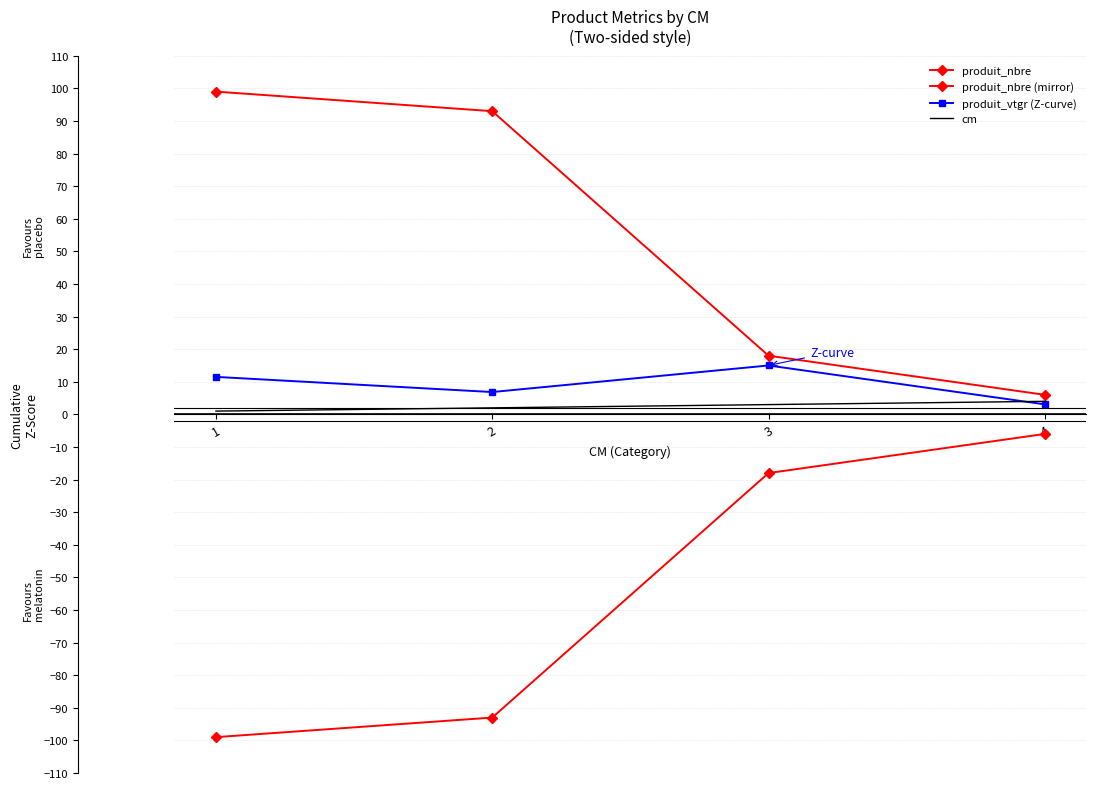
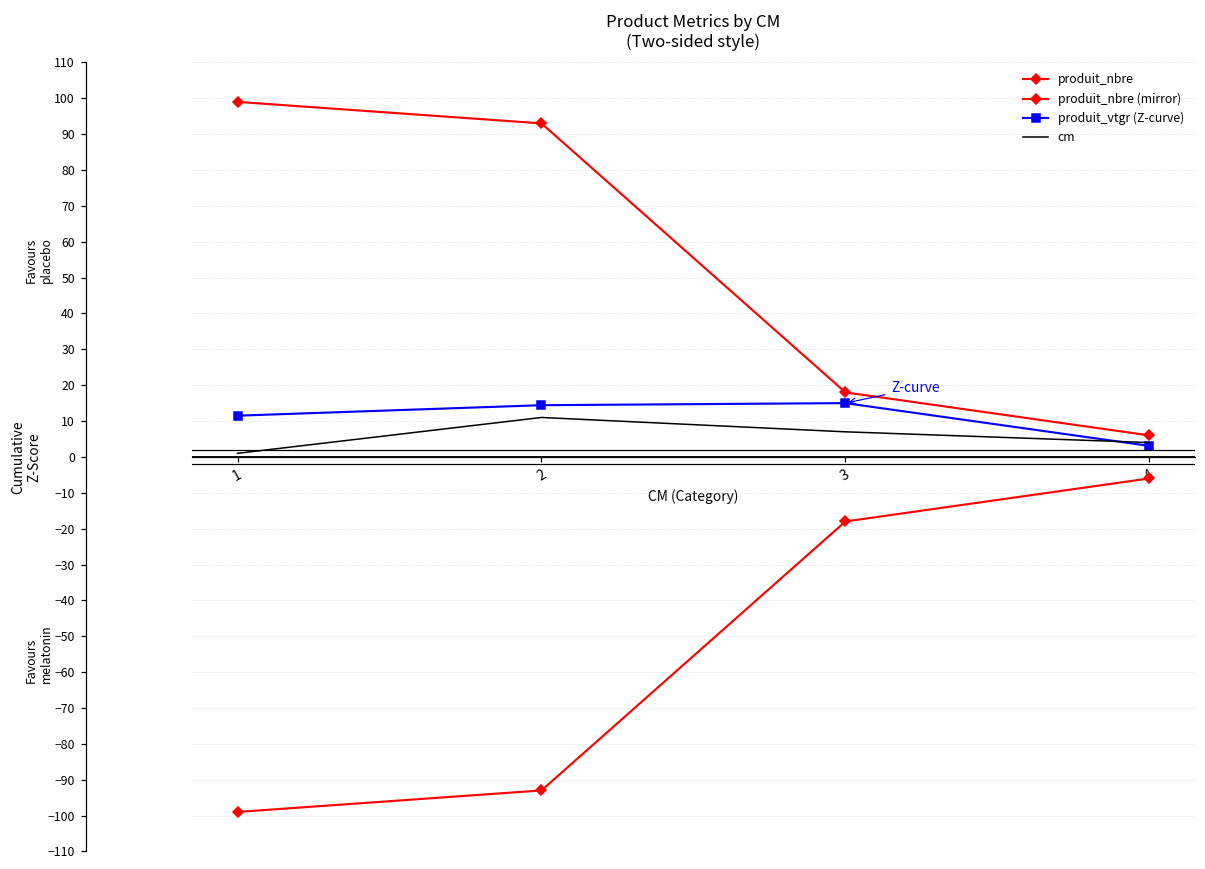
  {
    "produit_vtgr (Z-curve)": {
      "1": 11,
-     "2": 7,
+     "2": 14,
      "3": 15,
      "4": 3
    },
    "cm": {
      "1": 1,
-     "2": 2,
-     "3": 3,
+     "2": 11,
+     "3": 7,
      "4": 4
    }
  }
